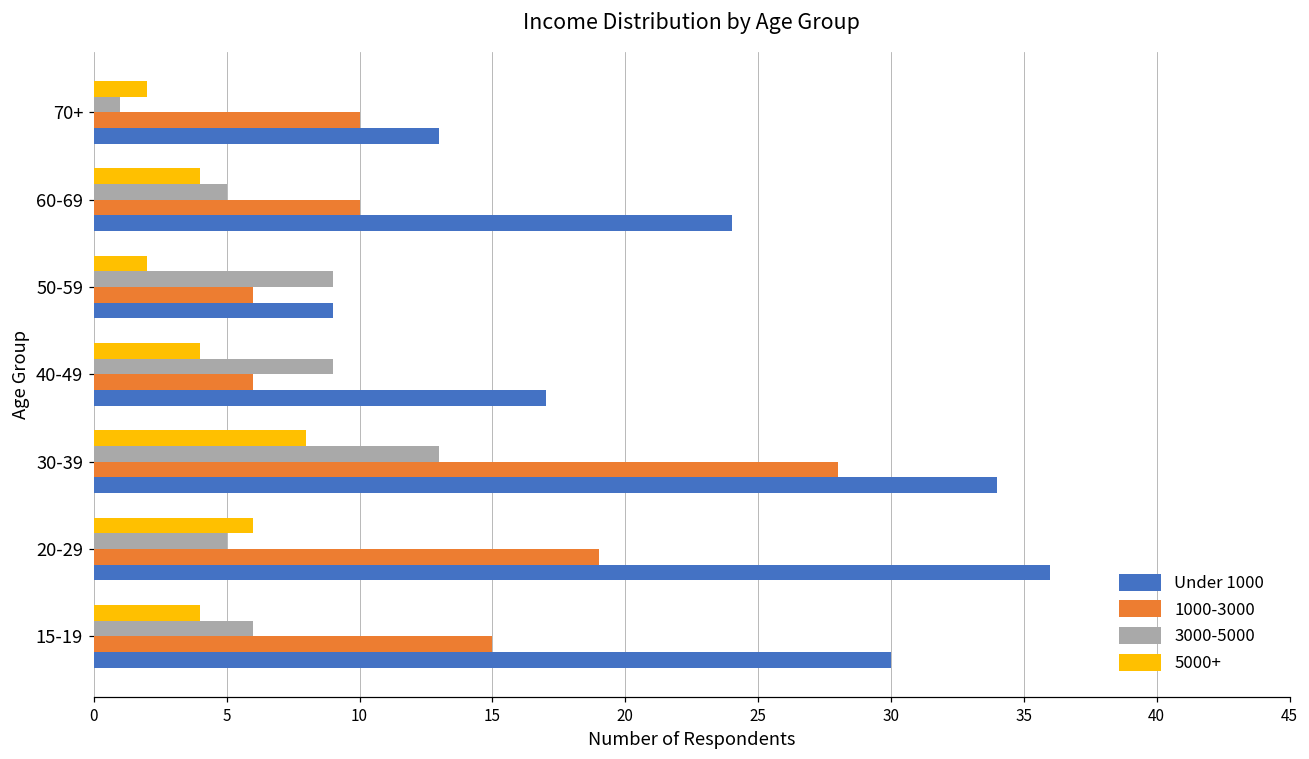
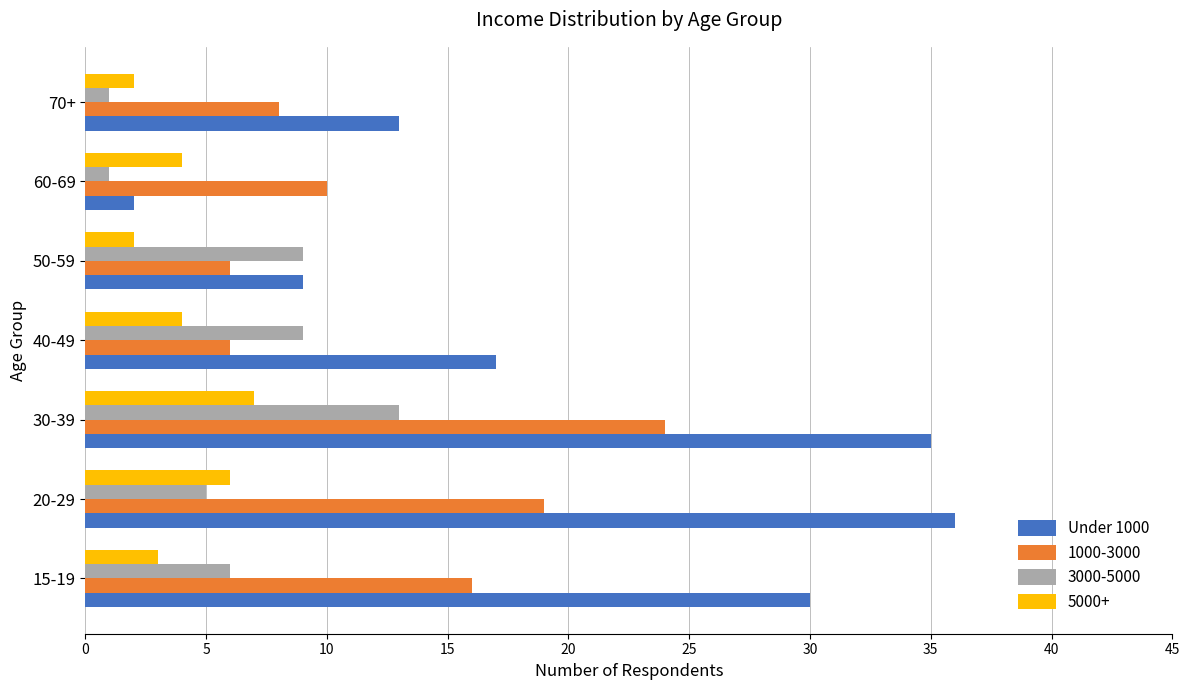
  {
    "Under 1000": {
      "70+": 13,
-     "60-69": 24,
+     "60-69": 2,
      "50-59": 9,
      "40-49": 17,
-     "30-39": 34,
+     "30-39": 35,
      "20-29": 36,
      "15-19": 30
    },
    "1000-3000": {
-     "70+": 10,
+     "70+": 8,
      "60-69": 10,
      "50-59": 6,
      "40-49": 6,
-     "30-39": 28,
+     "30-39": 24,
      "20-29": 19,
-     "15-19": 15
+     "15-19": 16
    },
    "3000-5000": {
      "70+": 1,
-     "60-69": 5,
+     "60-69": 1,
      "50-59": 9,
      "40-49": 9,
      "30-39": 13,
      "20-29": 5,
      "15-19": 6
    },
    "5000+": {
      "70+": 2,
      "60-69": 4,
      "50-59": 2,
      "40-49": 4,
-     "30-39": 8,
+     "30-39": 7,
      "20-29": 6,
-     "15-19": 4
+     "15-19": 3
    }
  }
